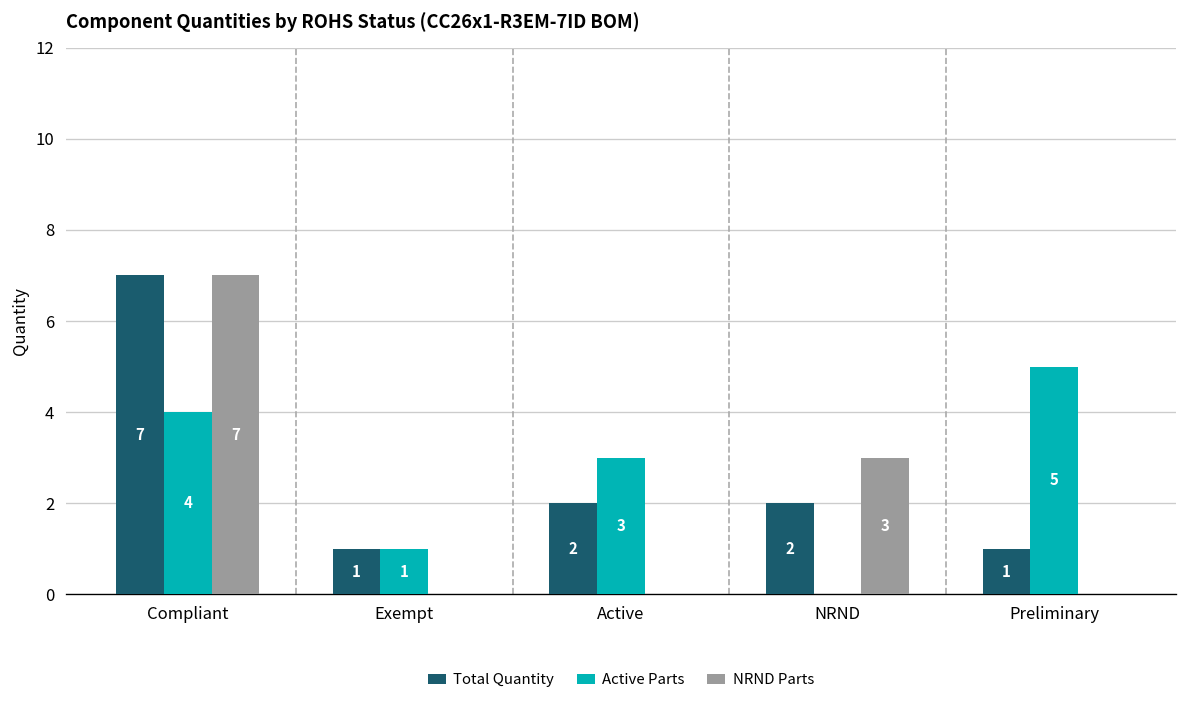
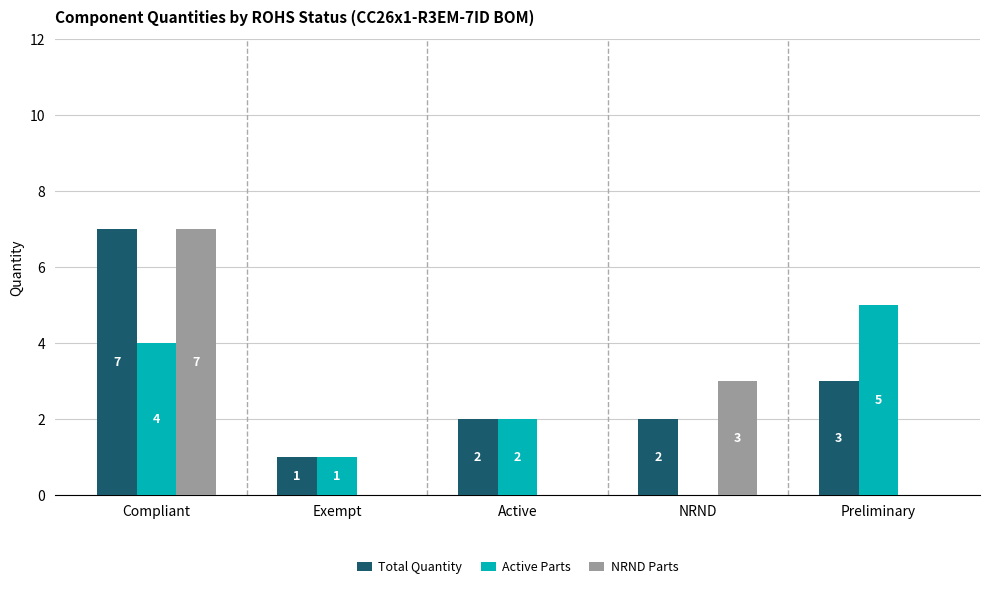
  {
    "Total Quantity": {
      "Compliant": 7,
      "Exempt": 1,
      "Active": 2,
      "NRND": 2,
-     "Preliminary": 1
+     "Preliminary": 3
    },
    "Active Parts": {
      "Compliant": 4,
      "Exempt": 1,
-     "Active": 3,
+     "Active": 2,
      "Preliminary": 5
    },
    "NRND Parts": {
      "Compliant": 7,
      "NRND": 3
    }
  }
